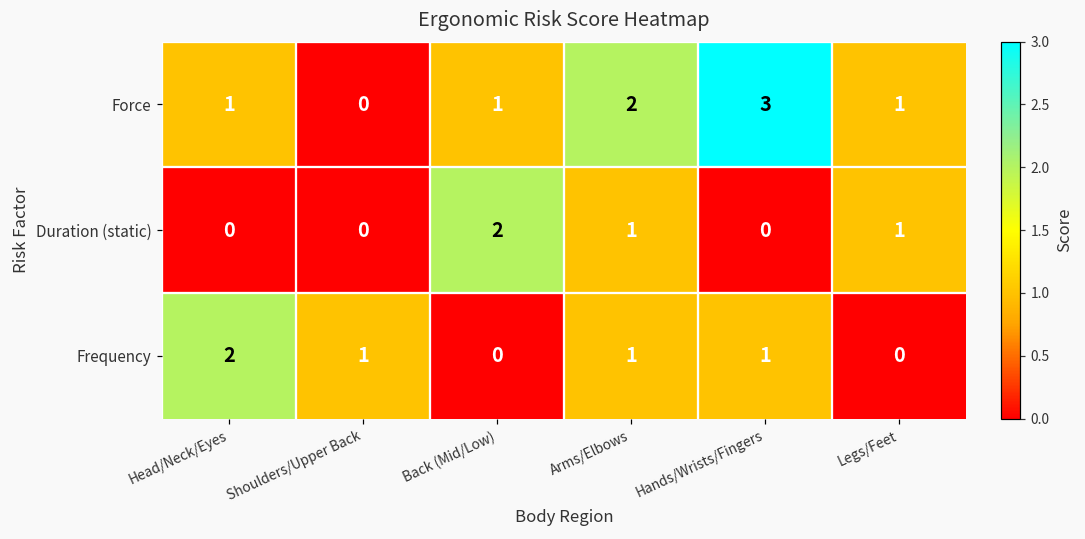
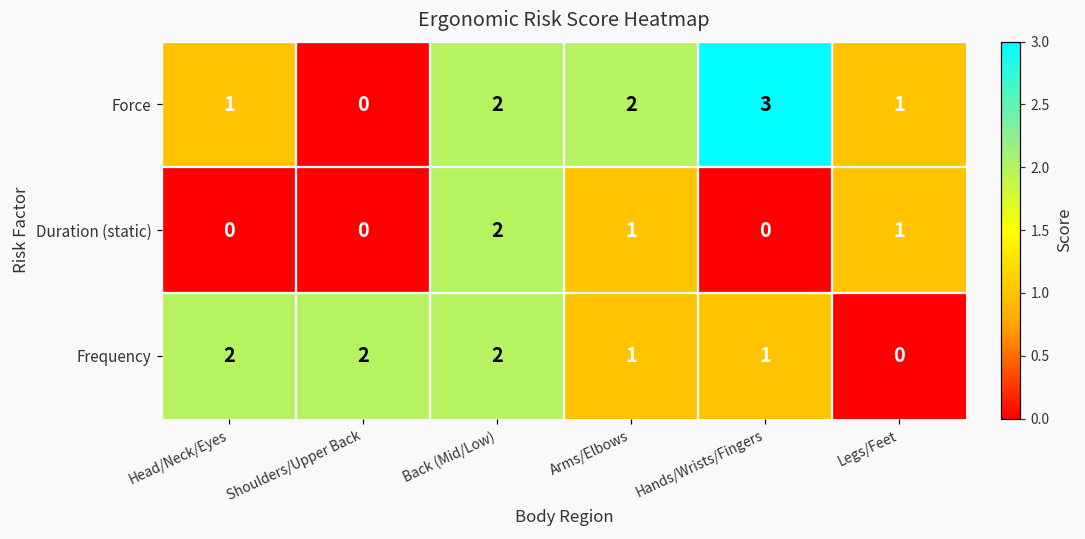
  {
    "Force": {
      "Head/Neck/Eyes": 1,
      "Shoulders/Upper Back": 0,
-     "Back (Mid/Low)": 1,
+     "Back (Mid/Low)": 2,
      "Arms/Elbows": 2,
      "Hands/Wrists/Fingers": 3,
      "Legs/Feet": 1
    },
    "Duration (static)": {
      "Head/Neck/Eyes": 0,
      "Shoulders/Upper Back": 0,
      "Back (Mid/Low)": 2,
      "Arms/Elbows": 1,
      "Hands/Wrists/Fingers": 0,
      "Legs/Feet": 1
    },
    "Frequency": {
      "Head/Neck/Eyes": 2,
-     "Shoulders/Upper Back": 1,
-     "Back (Mid/Low)": 0,
+     "Shoulders/Upper Back": 2,
+     "Back (Mid/Low)": 2,
      "Arms/Elbows": 1,
      "Hands/Wrists/Fingers": 1,
      "Legs/Feet": 0
    }
  }
